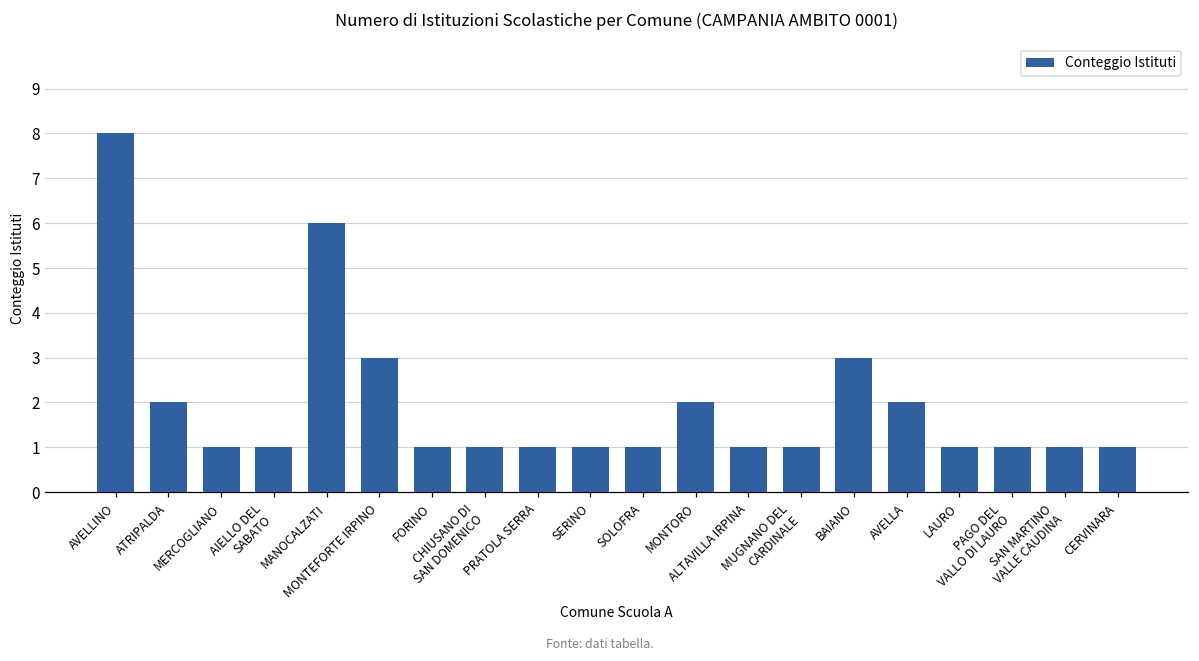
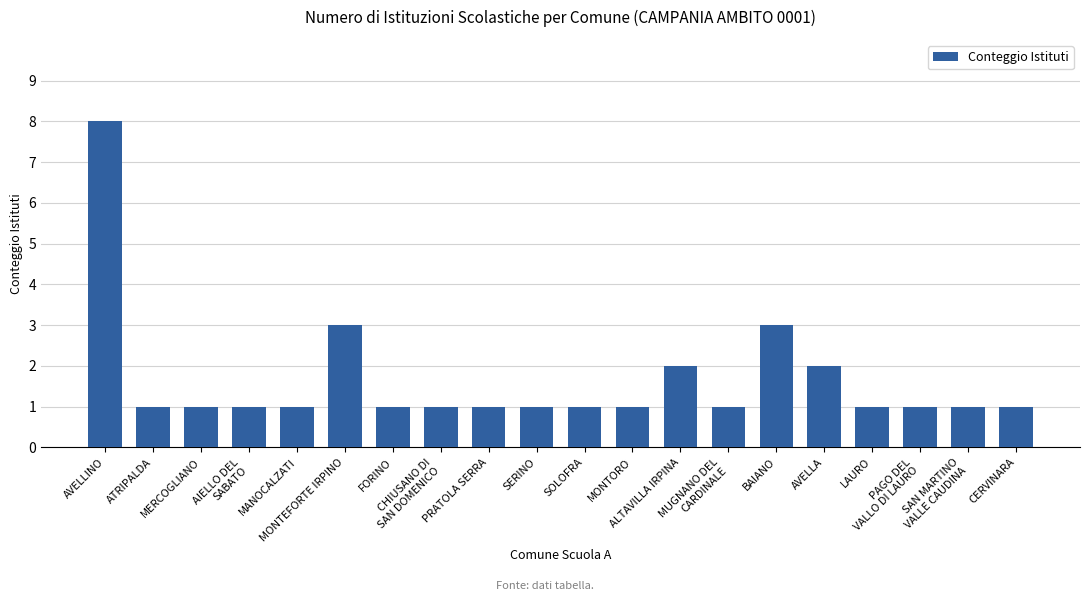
  {
    "AVELLINO": 8,
-   "ATRIPALDA": 2,
+   "ATRIPALDA": 1,
    "MERCOGLIANO": 1,
    "AIELLO DEL SABATO": 1,
-   "MANOCALZATI": 6,
+   "MANOCALZATI": 1,
    "MONTEFORTE IRPINO": 3,
    "FORINO": 1,
    "CHIUSANO DI SAN DOMENICO": 1,
    "PRATOLA SERRA": 1,
    "SERINO": 1,
    "SOLOFRA": 1,
-   "MONTORO": 2,
-   "ALTAVILLA IRPINA": 1,
+   "MONTORO": 1,
+   "ALTAVILLA IRPINA": 2,
    "MUGNANO DEL CARDINALE": 1,
    "BAIANO": 3,
    "AVELLA": 2,
    "LAURO": 1,
    "PAGO DEL VALLO DI LAURO": 1,
    "SAN MARTINO VALLE CAUDINA": 1,
    "CERVINARA": 1
  }
